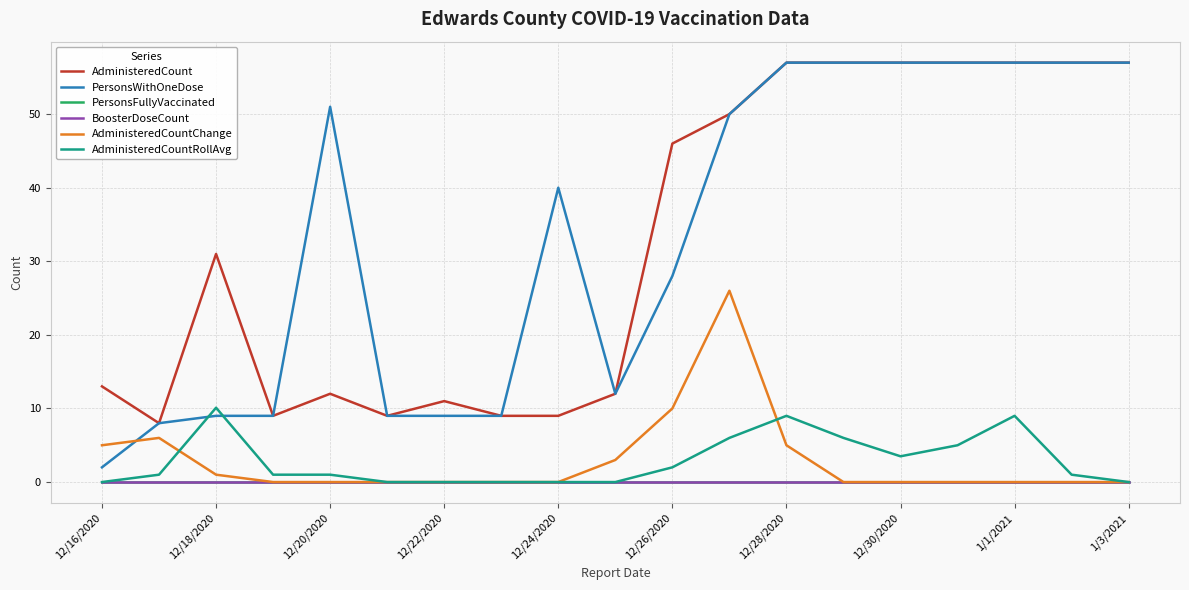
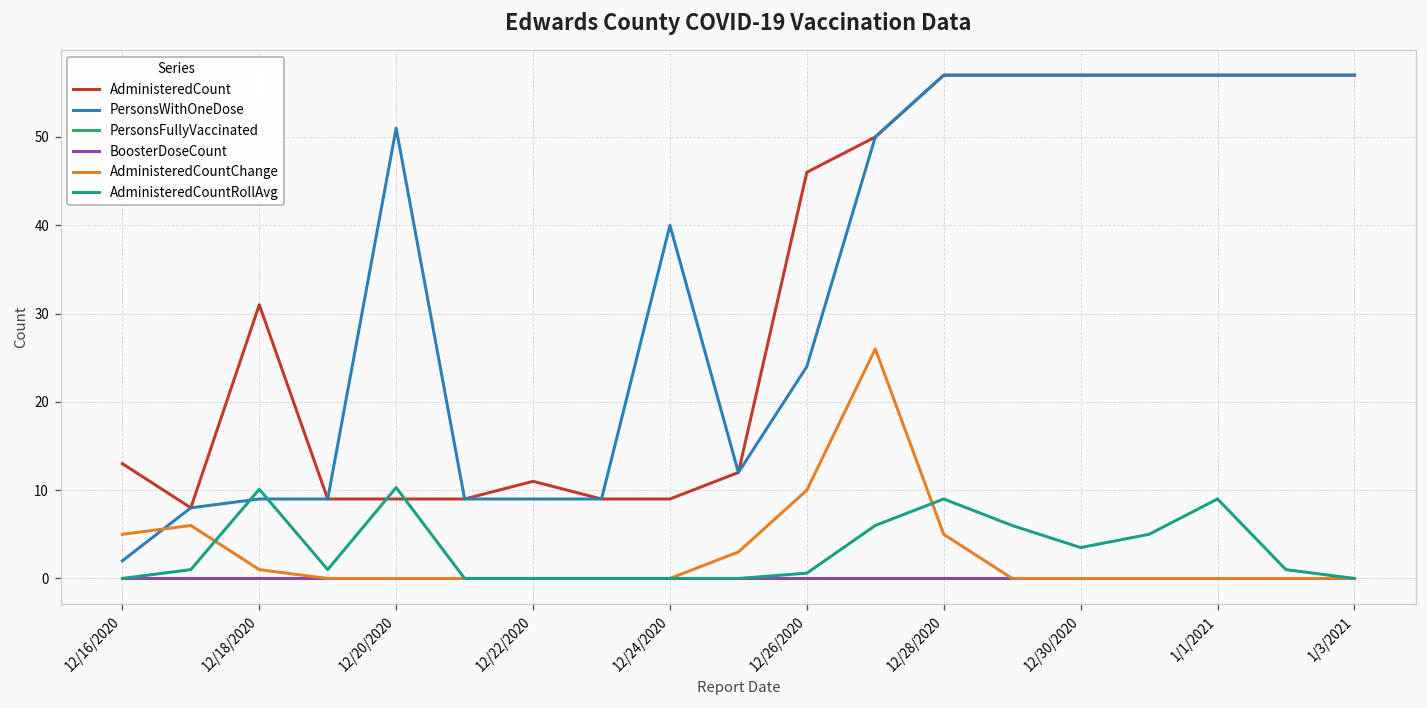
  {
    "AdministeredCount": {
      "12/16/2020": 13,
      "12/18/2020": 31,
-     "12/20/2020": 12,
+     "12/20/2020": 9,
      "12/22/2020": 11,
      "12/24/2020": 9,
      "12/26/2020": 46
    },
    "PersonsWithOneDose": {
      "12/16/2020": 2,
      "12/18/2020": 9,
      "12/20/2020": 51,
      "12/22/2020": 9,
      "12/24/2020": 40,
-     "12/26/2020": 28
+     "12/26/2020": 24
    },
    "BoosterDoseCount": {
      "12/18/2020": 0,
      "12/26/2020": 0,
      "12/28/2020": 0
    },
    "AdministeredCountChange": {
      "12/16/2020": 5,
      "12/18/2020": 1,
      "12/26/2020": 10,
      "12/28/2020": 5
    },
    "AdministeredCountRollAvg": {
      "12/18/2020": 10,
-     "12/20/2020": 1,
-     "12/26/2020": 2,
+     "12/20/2020": 10,
+     "12/26/2020": 1,
      "12/28/2020": 9,
      "12/30/2020": 4,
      "1/1/2021": 9
    }
  }
